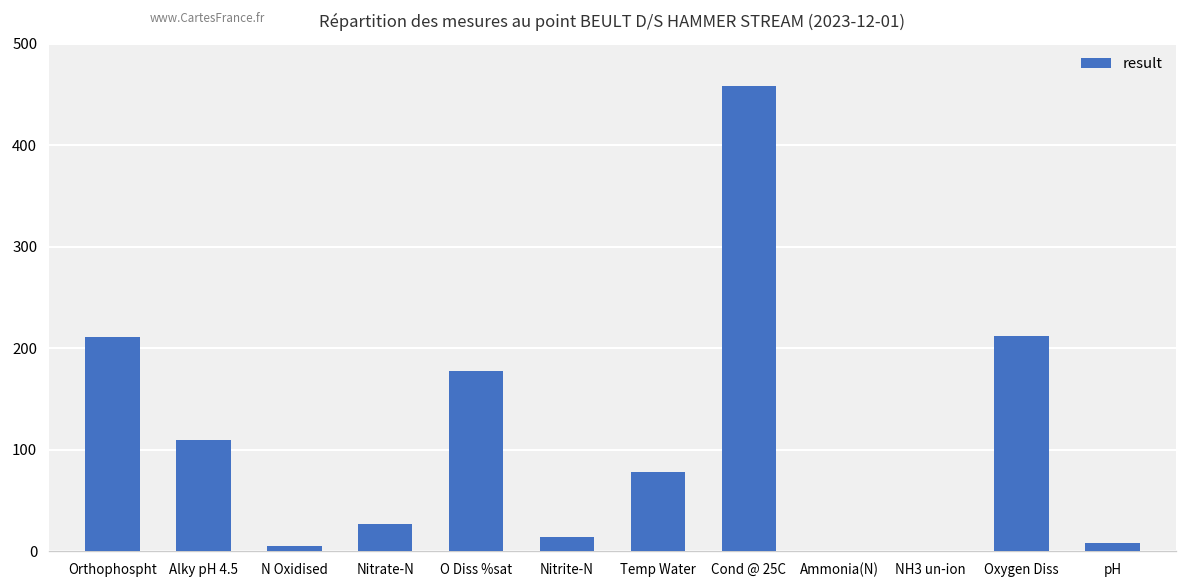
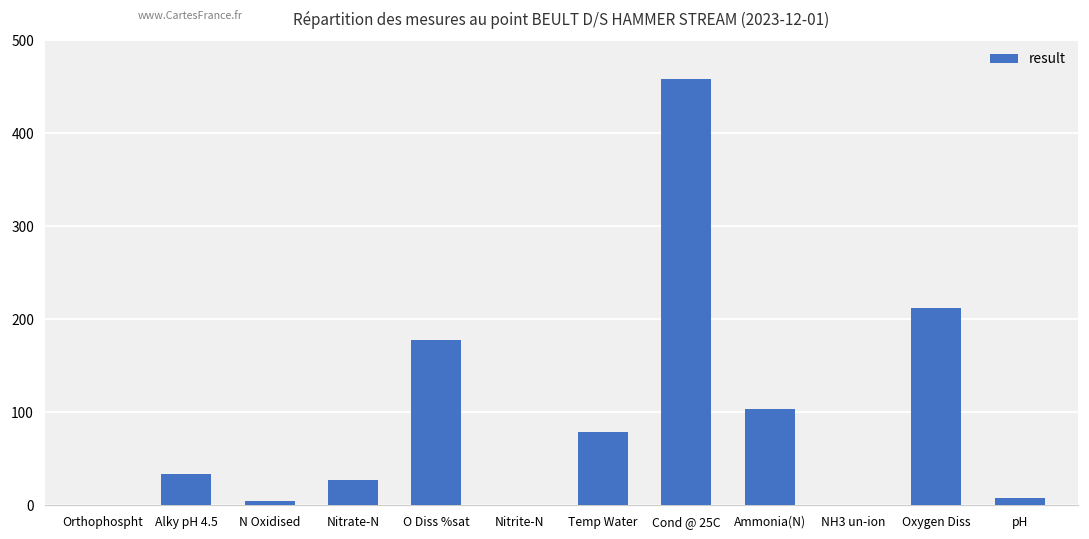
  {
-   "Orthophospht": 210,
-   "Alky pH 4.5": 110,
+   "Orthophospht": 0,
+   "Alky pH 4.5": 30,
    "N Oxidised": 0,
    "Nitrate-N": 30,
    "O Diss %sat": 180,
-   "Nitrite-N": 10,
+   "Nitrite-N": 0,
    "Temp Water": 80,
    "Cond @ 25C": 460,
-   "Ammonia(N)": 0,
+   "Ammonia(N)": 100,
    "Oxygen Diss": 210,
    "pH": 10
  }
